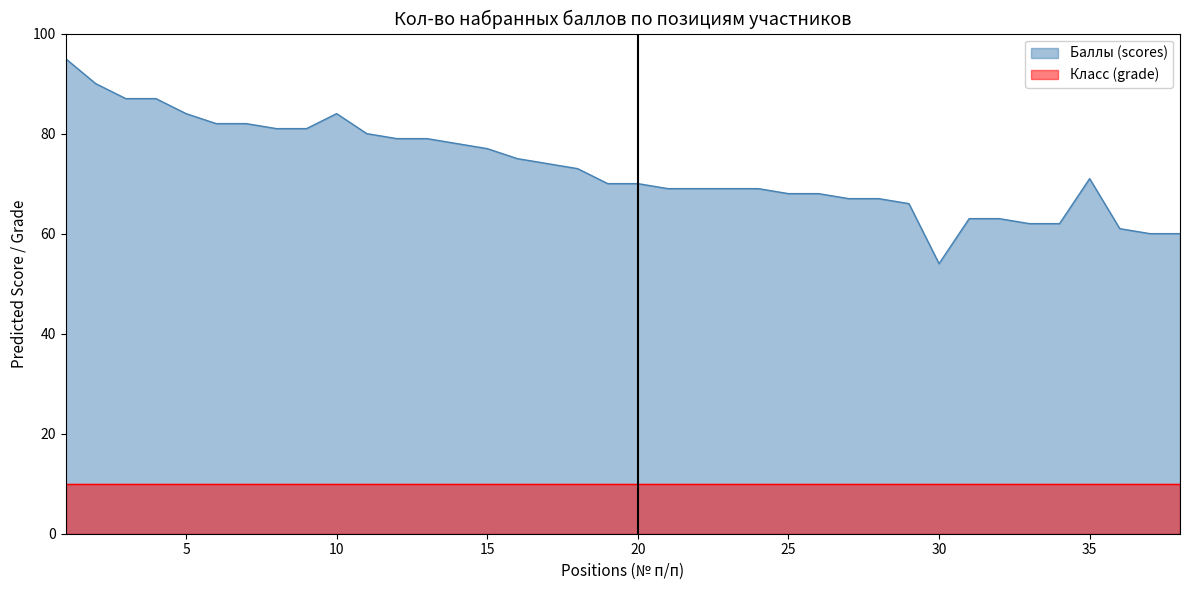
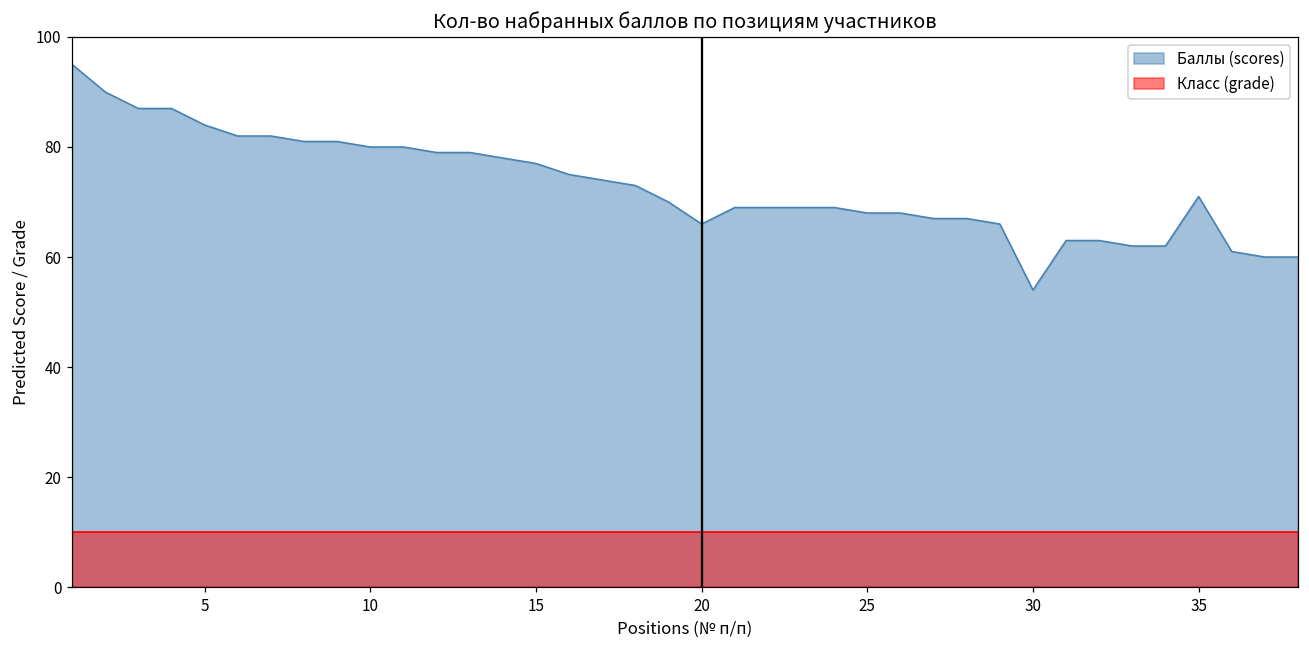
  {
    "Баллы (scores)": {
      "5": 84,
-     "10": 84,
+     "10": 80,
      "15": 77,
-     "20": 70,
+     "20": 66,
      "25": 68,
      "30": 54,
      "35": 71
    },
    "Класс (grade)": {
      "5": 10,
      "10": 10,
      "15": 10,
      "20": 10,
      "25": 10,
      "30": 10,
      "35": 10
    }
  }
